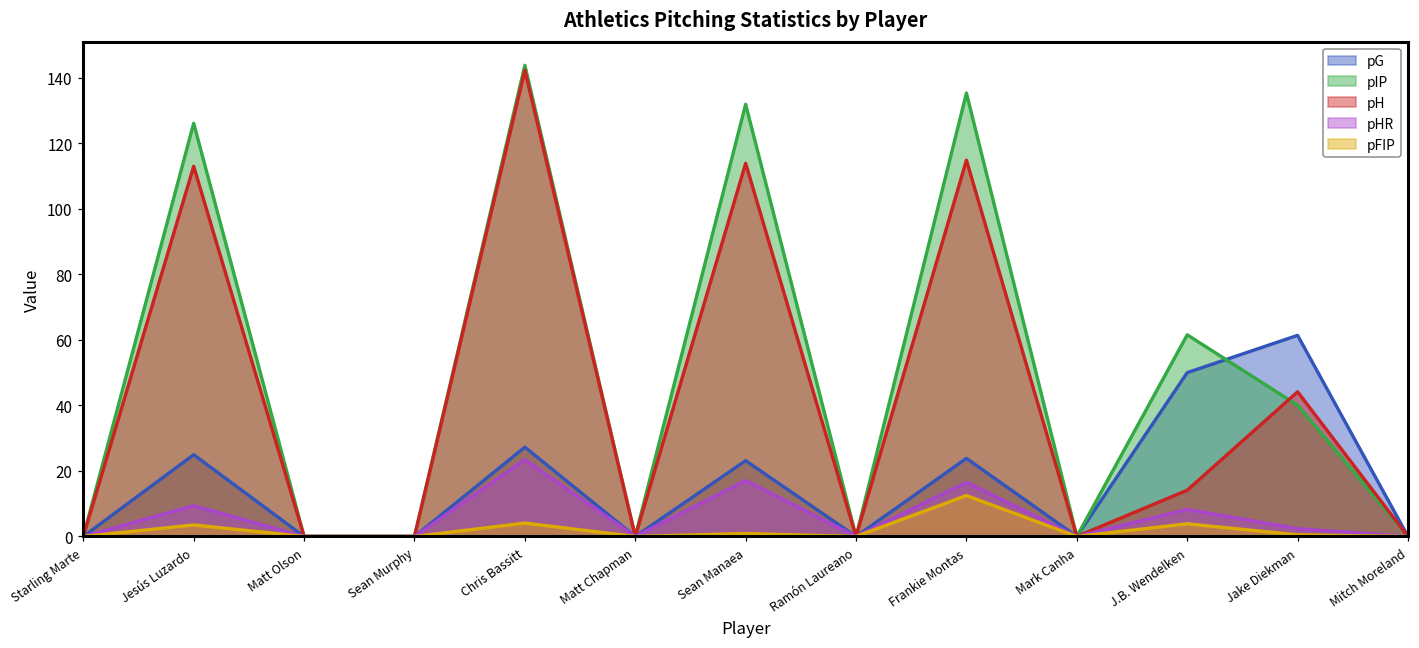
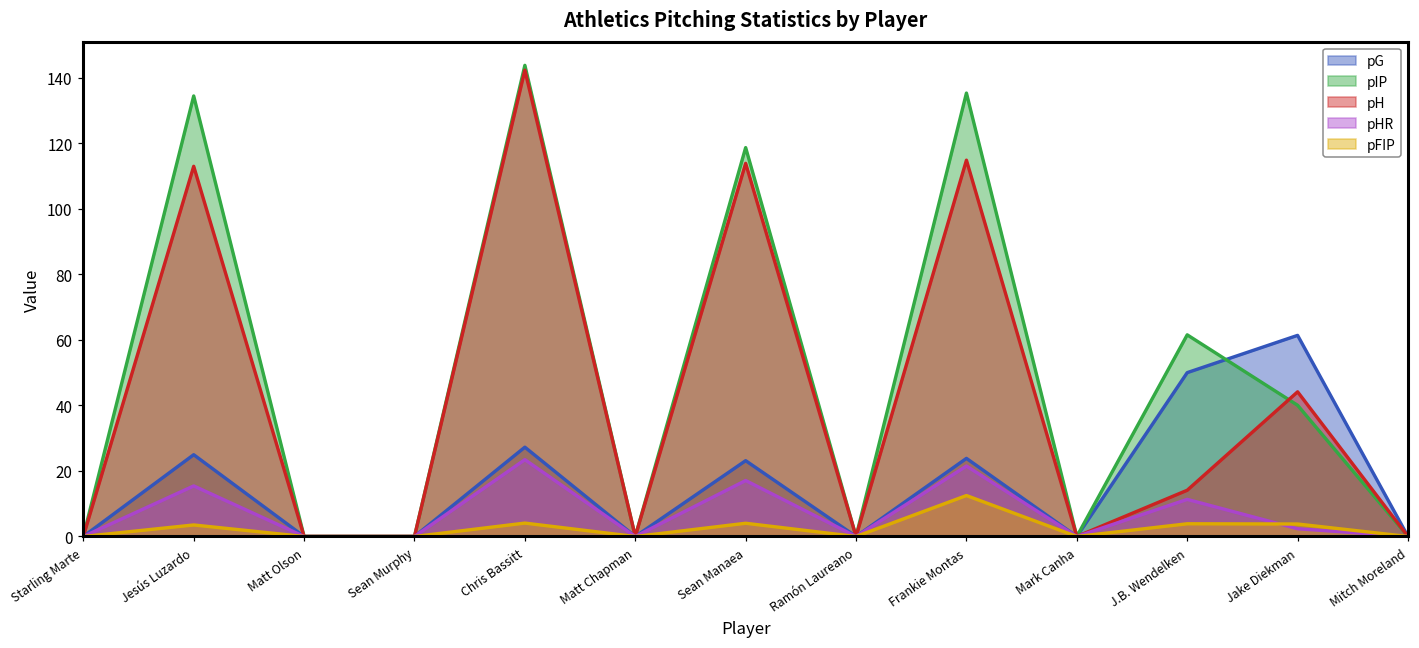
  {
    "pG": {
      "Jesús Luzardo": 25,
      "Chris Bassitt": 27,
      "Sean Manaea": 23,
      "Frankie Montas": 24,
      "J.B. Wendelken": 50,
      "Jake Diekman": 61
    },
    "pIP": {
-     "Jesús Luzardo": 126,
+     "Jesús Luzardo": 135,
      "Chris Bassitt": 144,
-     "Sean Manaea": 132,
+     "Sean Manaea": 119,
      "Frankie Montas": 135,
      "J.B. Wendelken": 62,
      "Jake Diekman": 40
    },
    "pH": {
      "Jesús Luzardo": 113,
      "Chris Bassitt": 142,
      "Sean Manaea": 114,
      "Frankie Montas": 115,
      "J.B. Wendelken": 14,
      "Jake Diekman": 44
    },
    "pHR": {
-     "Jesús Luzardo": 9,
+     "Jesús Luzardo": 15,
      "Chris Bassitt": 23,
      "Sean Manaea": 17,
-     "Frankie Montas": 17,
-     "J.B. Wendelken": 8,
+     "Frankie Montas": 22,
+     "J.B. Wendelken": 11,
      "Jake Diekman": 2
    },
    "pFIP": {
      "Jesús Luzardo": 4,
      "Chris Bassitt": 4,
-     "Sean Manaea": 1,
+     "Sean Manaea": 4,
      "Frankie Montas": 13,
      "J.B. Wendelken": 4,
-     "Jake Diekman": 0
+     "Jake Diekman": 4
    }
  }
